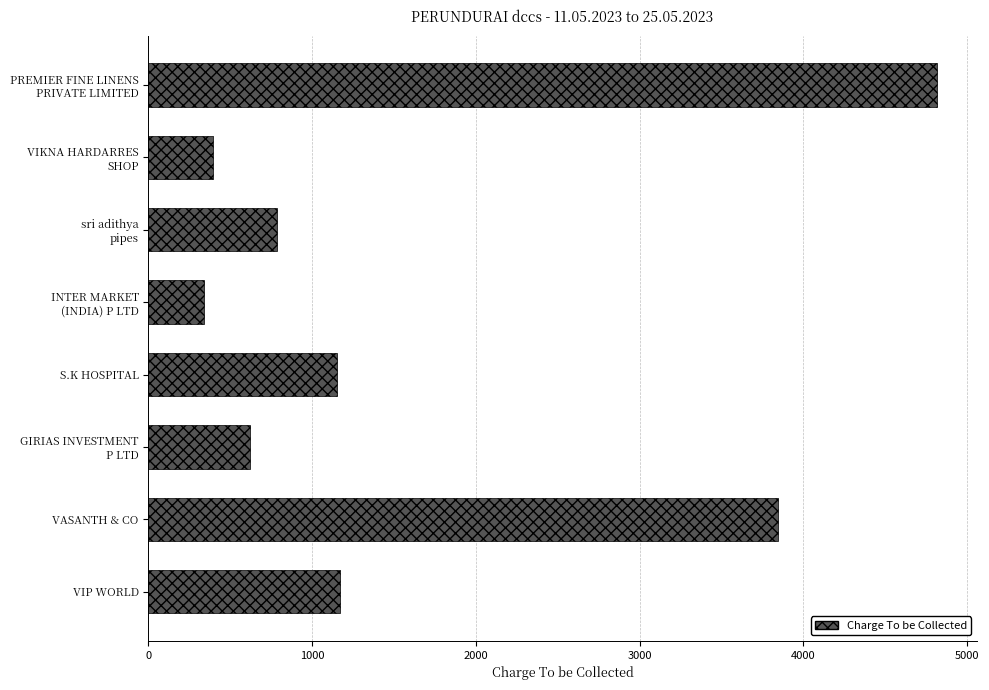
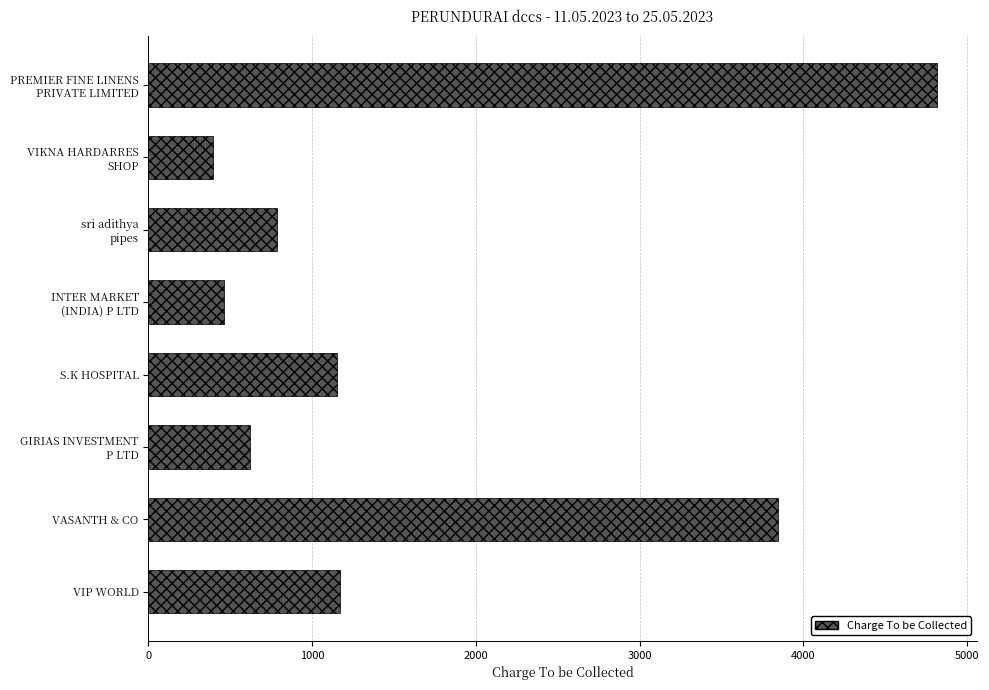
  {
    "PREMIER FINE LINENS PRIVATE LIMITED": 4820,
    "VIKNA HARDARRES SHOP": 390,
    "sri adithya pipes": 790,
-   "INTER MARKET (INDIA) P LTD": 340,
+   "INTER MARKET (INDIA) P LTD": 460,
    "S.K HOSPITAL": 1150,
    "GIRIAS INVESTMENT P LTD": 620,
    "VASANTH & CO": 3840,
    "VIP WORLD": 1170
  }
